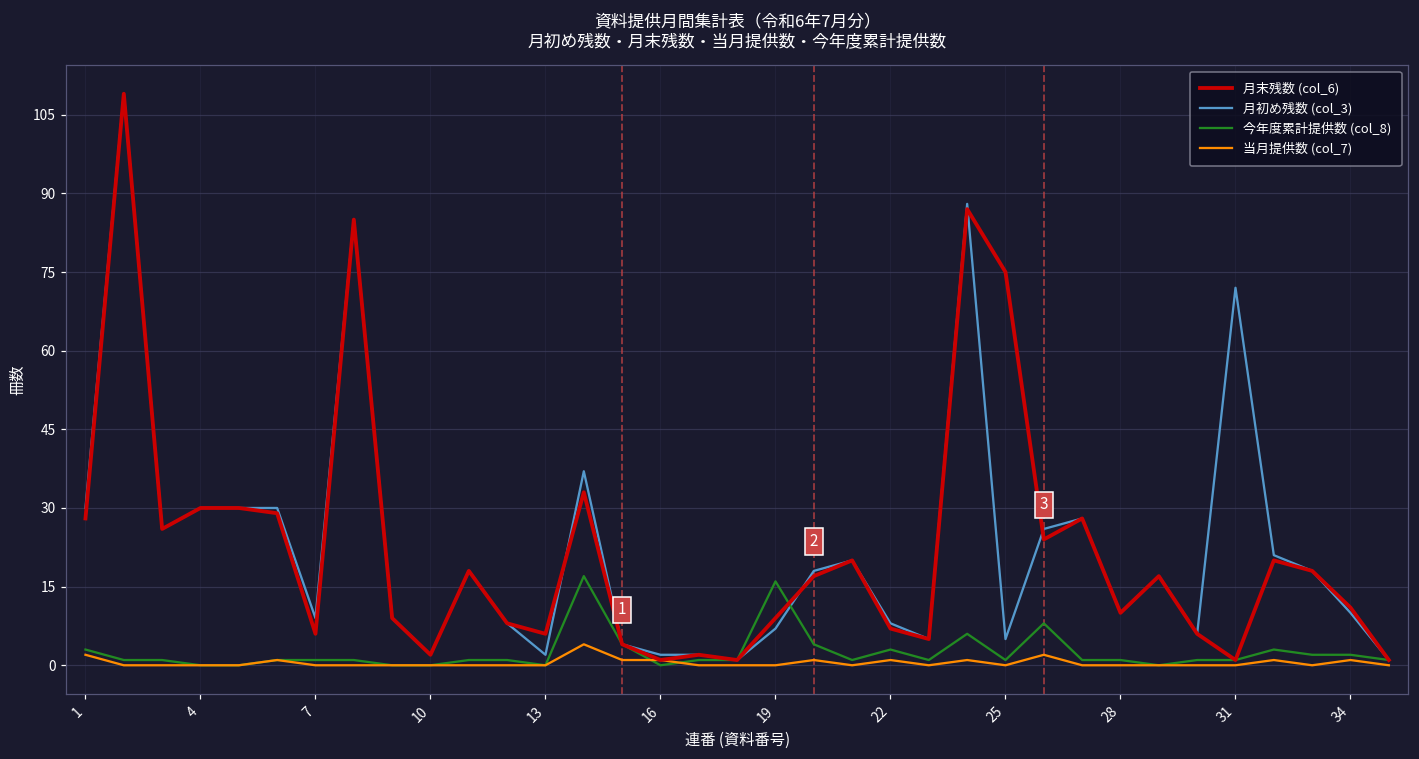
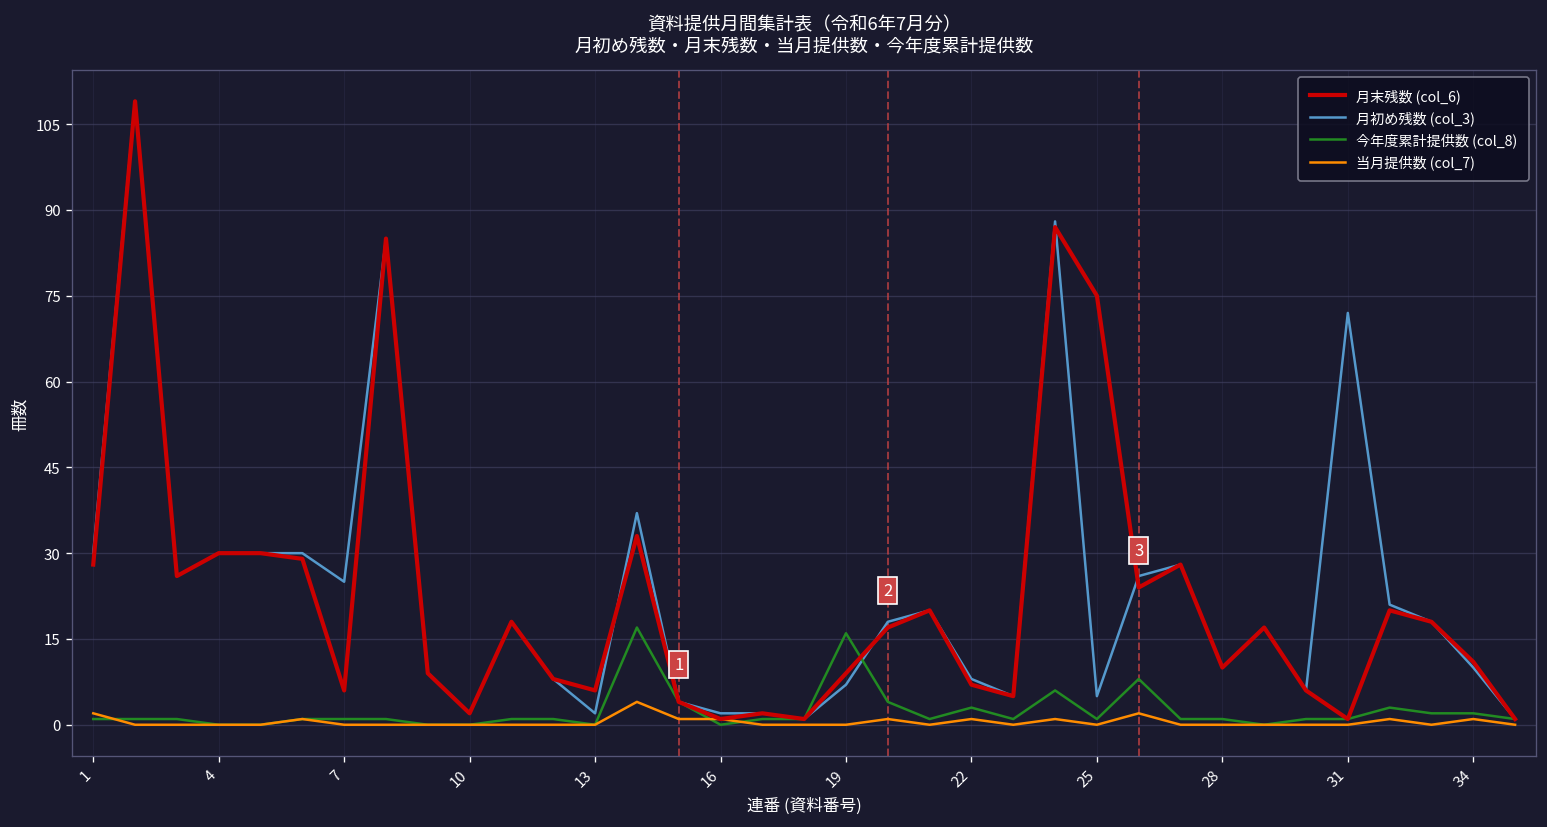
  {
    "月末残数 (col_6)": {
      "1": 28,
      "7": 6,
      "13": 6,
      "19": 9,
      "22": 7,
      "25": 75,
      "34": 11
    },
    "月初め残数 (col_3)": {
      "1": 30,
-     "7": 9,
+     "7": 25,
      "13": 2,
      "16": 2,
      "19": 7,
      "22": 8,
      "25": 5,
      "31": 72,
      "34": 10
    },
    "今年度累計提供数 (col_8)": {
-     "1": 3,
+     "1": 1,
      "7": 1,
      "16": 0,
      "19": 16,
      "22": 3,
      "25": 1,
      "28": 1,
      "34": 2
    },
    "当月提供数 (col_7)": {
      "1": 2,
      "7": 0,
      "19": 0,
      "22": 1,
      "25": 0,
      "28": 0,
      "31": 0,
      "34": 1
    }
  }
